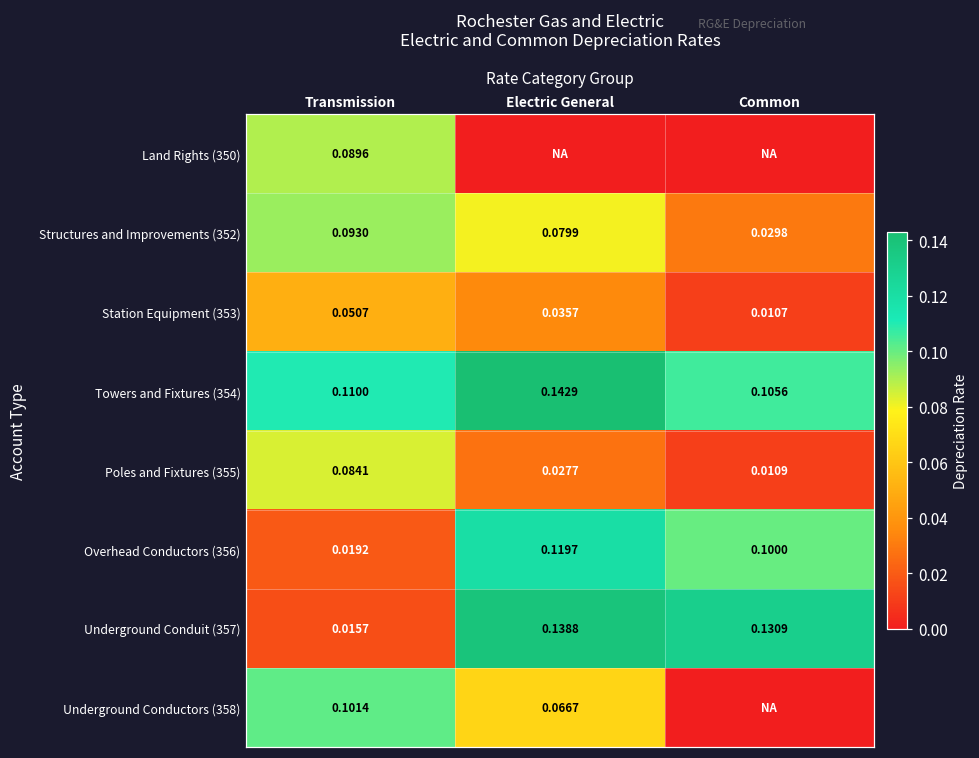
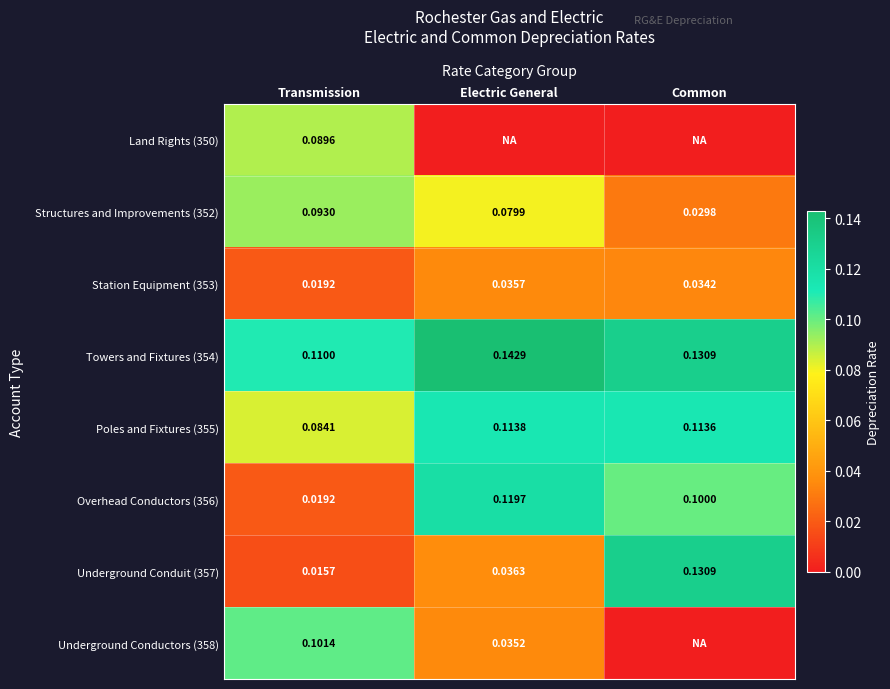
  {
    "Land Rights (350)": {
      "Transmission": 0.0896
    },
    "Structures and Improvements (352)": {
      "Transmission": 0.0930,
      "Electric General": 0.0799,
      "Common": 0.0298
    },
    "Station Equipment (353)": {
-     "Transmission": 0.0507,
+     "Transmission": 0.0192,
      "Electric General": 0.0357,
-     "Common": 0.0107
+     "Common": 0.0342
    },
    "Towers and Fixtures (354)": {
      "Transmission": 0.1100,
      "Electric General": 0.1429,
-     "Common": 0.1056
+     "Common": 0.1309
    },
    "Poles and Fixtures (355)": {
      "Transmission": 0.0841,
-     "Electric General": 0.0277,
-     "Common": 0.0109
+     "Electric General": 0.1138,
+     "Common": 0.1136
    },
    "Overhead Conductors (356)": {
      "Transmission": 0.0192,
      "Electric General": 0.1197,
      "Common": 0.1000
    },
    "Underground Conduit (357)": {
      "Transmission": 0.0157,
-     "Electric General": 0.1388,
+     "Electric General": 0.0363,
      "Common": 0.1309
    },
    "Underground Conductors (358)": {
      "Transmission": 0.1014,
-     "Electric General": 0.0667
+     "Electric General": 0.0352
    }
  }
